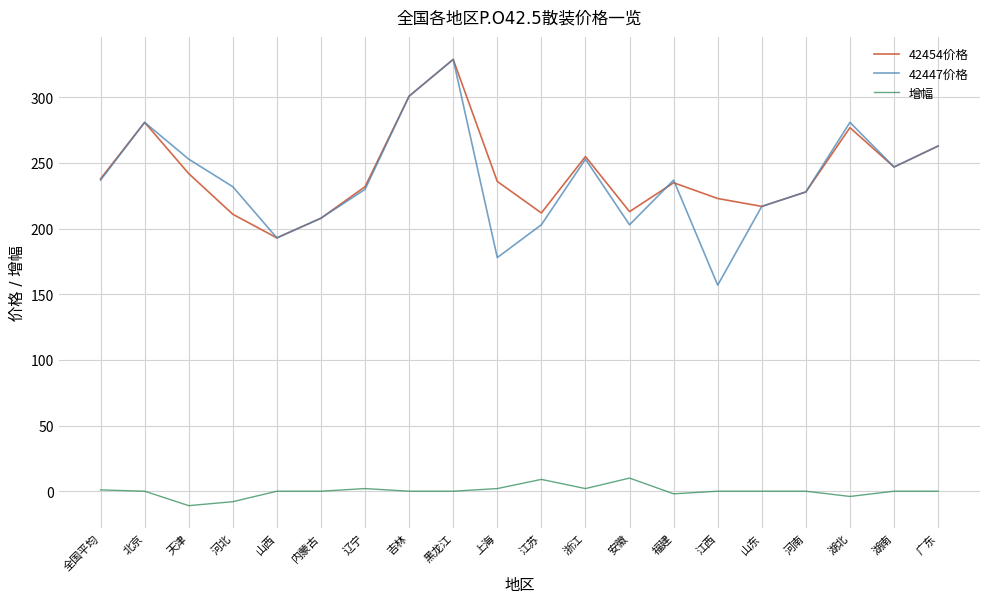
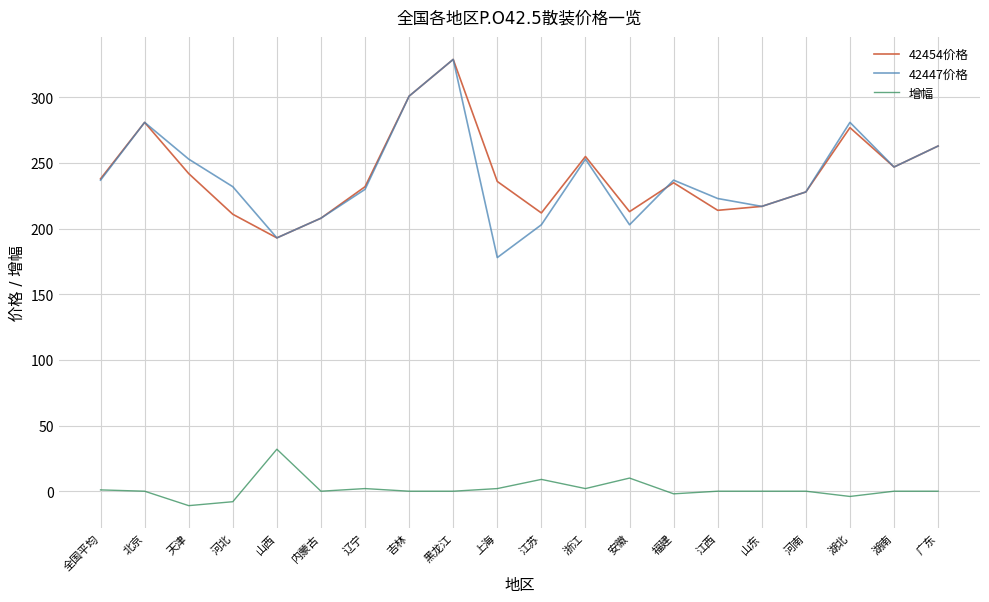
  {
    "42454价格": {
      "天津": 242,
      "河北": 211,
      "辽宁": 232,
      "上海": 236,
      "江苏": 212,
      "浙江": 255,
      "安徽": 213,
      "福建": 235,
-     "江西": 223,
+     "江西": 214,
      "湖北": 277
    },
    "42447价格": {
      "天津": 253,
      "河北": 232,
      "辽宁": 230,
      "上海": 178,
      "江苏": 203,
      "浙江": 253,
      "安徽": 203,
      "福建": 237,
-     "江西": 157,
+     "江西": 223,
      "湖北": 281
    },
    "增幅": {
      "全国平均": 1,
      "北京": 0,
      "天津": -11,
      "河北": -8,
-     "山西": 0,
+     "山西": 32,
      "内蒙古": 0,
      "辽宁": 2,
      "吉林": 0,
      "黑龙江": 0,
      "上海": 2,
      "江苏": 9,
      "浙江": 2,
      "安徽": 10,
      "福建": -2,
      "江西": 0,
      "山东": 0,
      "河南": 0,
      "湖北": -4,
      "湖南": 0,
      "广东": 0
    }
  }
